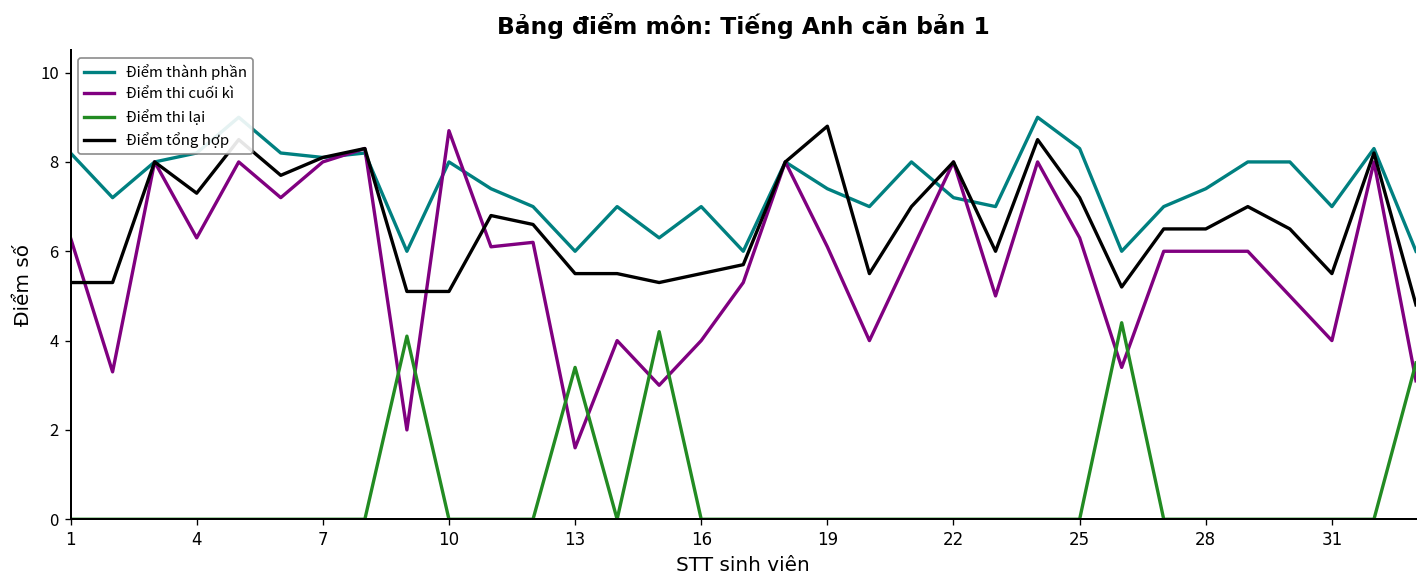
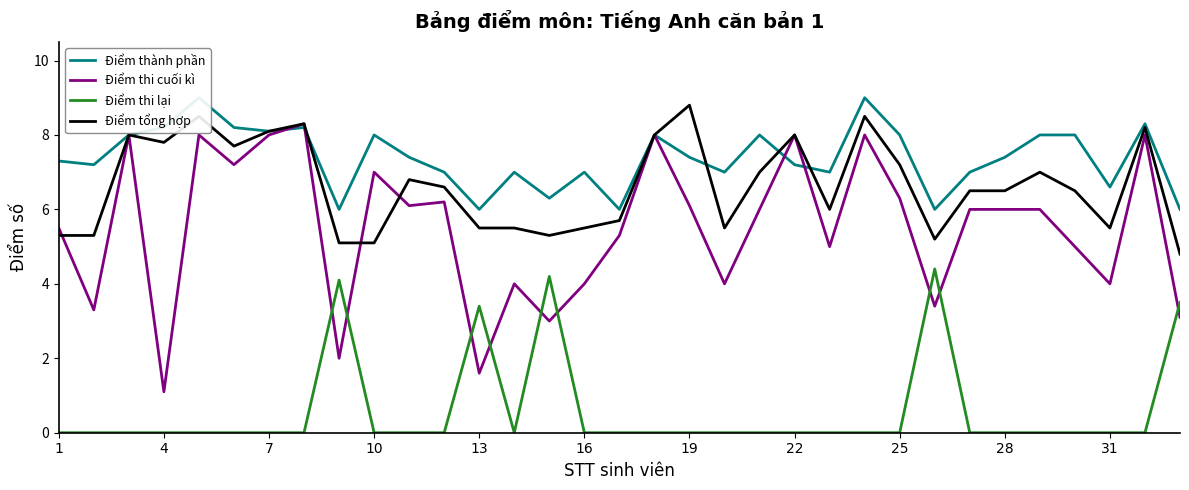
  {
    "Điểm thành phần": {
-     "1": 8.2,
+     "1": 7.3,
      "10": 8.0,
      "13": 6.0,
      "16": 7.0,
      "19": 7.4,
      "22": 7.2,
-     "25": 8.3,
+     "25": 8.0,
      "28": 7.4,
-     "31": 7.0
+     "31": 6.6
    },
    "Điểm thi cuối kì": {
-     "1": 6.3,
-     "4": 6.3,
+     "1": 5.5,
+     "4": 1.1,
      "7": 8.0,
-     "10": 8.7,
+     "10": 7.0,
      "13": 1.6,
      "16": 4.0,
      "19": 6.1,
      "25": 6.3,
      "28": 6.0,
      "31": 4.0
    },
    "Điểm thi lại": {
      "1": 0.0,
      "4": 0.0,
      "7": 0.0,
      "10": 0.0,
      "13": 3.4,
      "16": 0.0,
      "19": 0.0,
      "22": 0.0,
      "25": 0.0,
      "28": 0.0,
      "31": 0.0
    },
    "Điểm tổng hợp": {
      "1": 5.3,
-     "4": 7.3,
+     "4": 7.8,
      "10": 5.1,
      "13": 5.5,
      "16": 5.5,
      "19": 8.8,
      "25": 7.2,
      "28": 6.5,
      "31": 5.5
    }
  }
